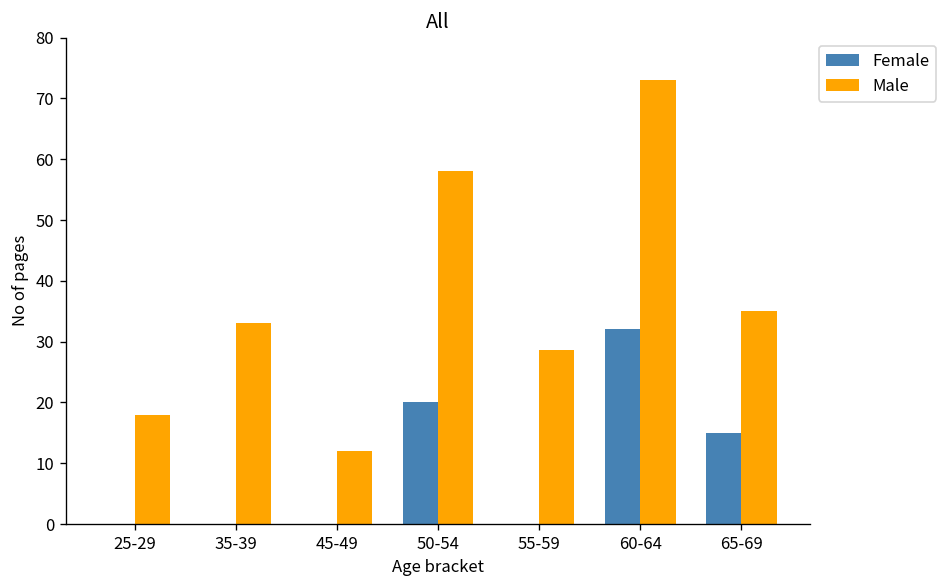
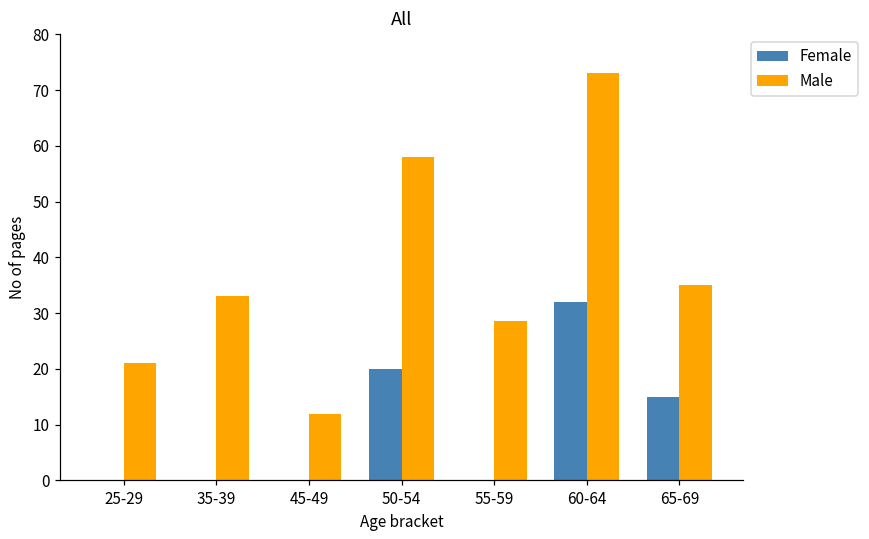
  {
    "Female": {
      "25-29": 0,
      "35-39": 0,
      "45-49": 0,
      "50-54": 20,
      "55-59": 0,
      "60-64": 32,
      "65-69": 15
    },
    "Male": {
-     "25-29": 18,
+     "25-29": 21,
      "35-39": 33,
      "45-49": 12,
      "50-54": 58,
      "55-59": 29,
      "60-64": 73,
      "65-69": 35
    }
  }
